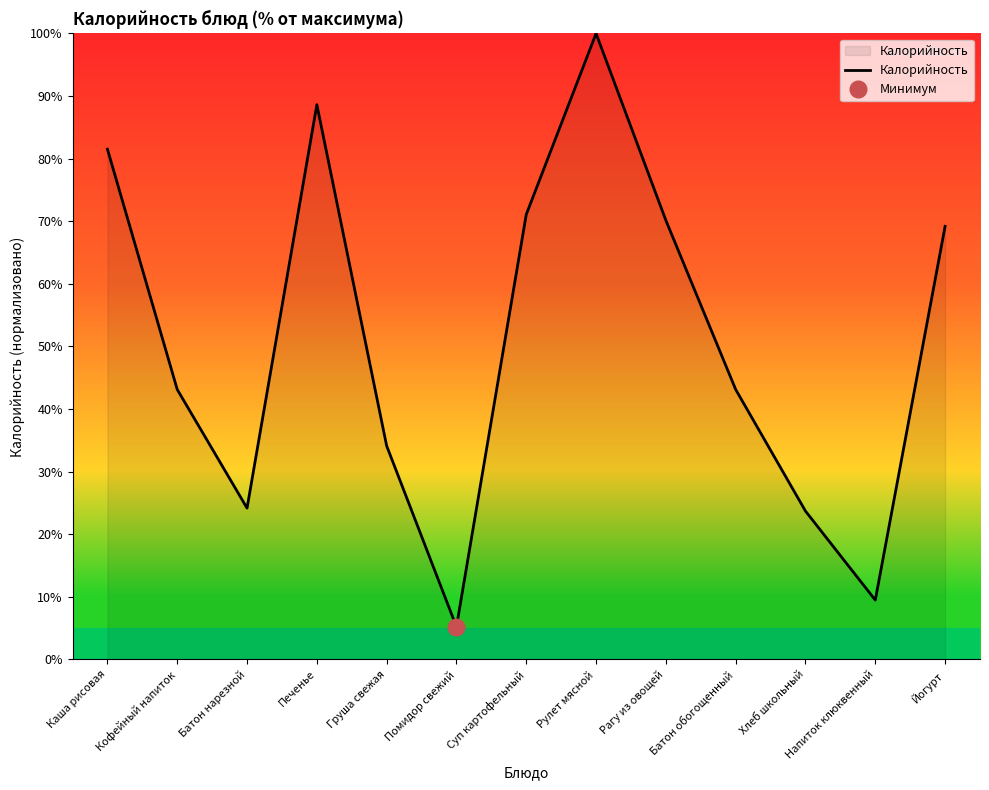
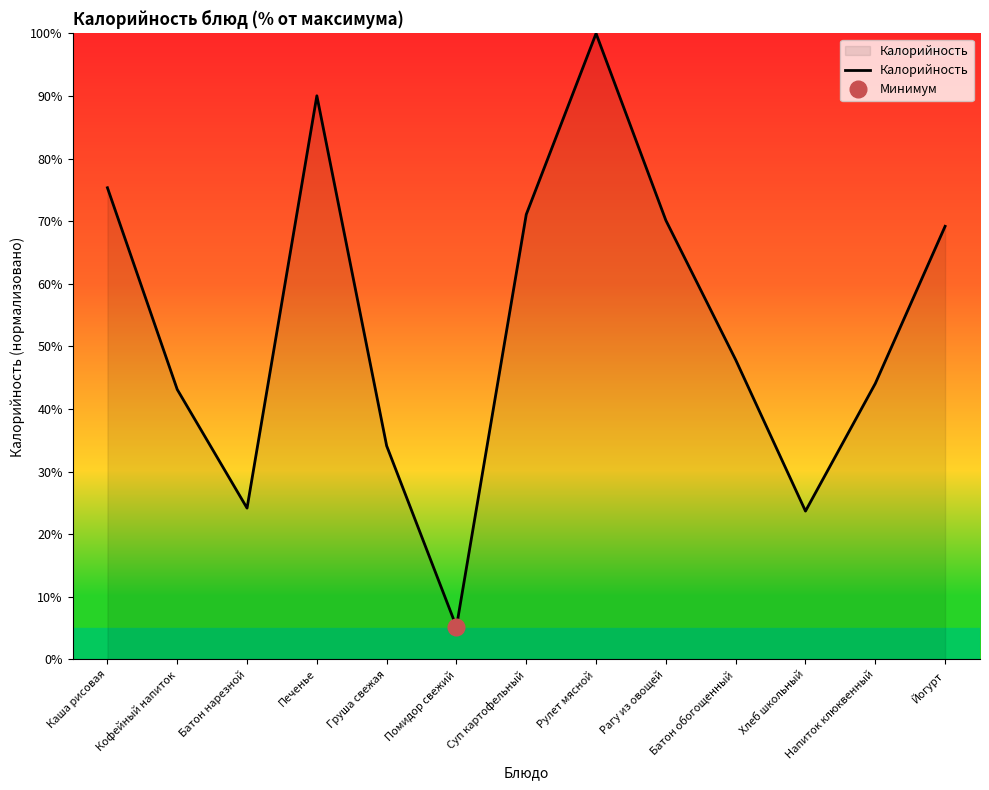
  {
    "Калорийность": {
-     "Каша рисовая": "82%",
+     "Каша рисовая": "75%",
      "Кофейный напиток": "43%",
      "Батон нарезной": "24%",
-     "Печенье": "89%",
+     "Печенье": "90%",
      "Груша свежая": "34%",
      "Суп картофельный": "71%",
      "Рулет мясной": "100%",
      "Рагу из овощей": "70%",
-     "Батон обогощенный": "43%",
+     "Батон обогощенный": "48%",
      "Хлеб школьный": "24%",
-     "Напиток клюквенный": "9%",
+     "Напиток клюквенный": "44%",
      "Йогурт": "69%"
    }
  }
